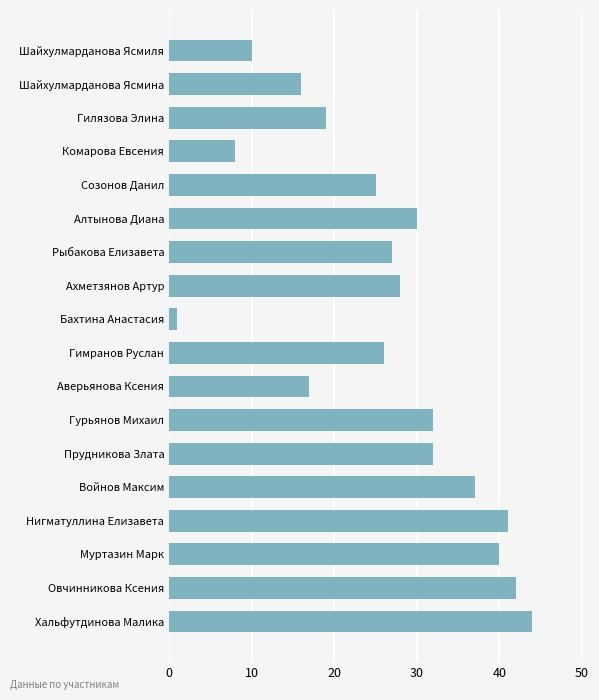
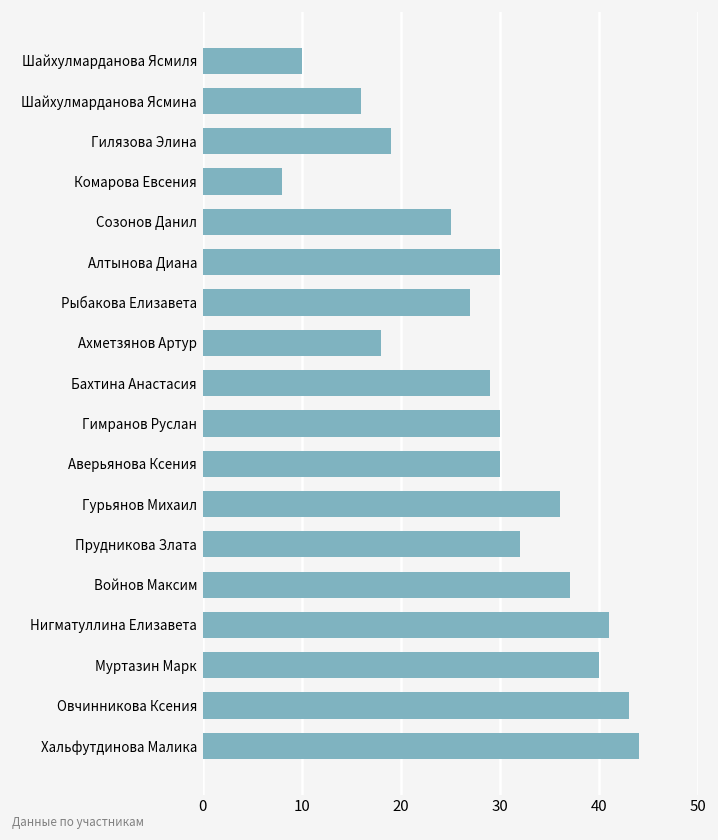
  {
    "Шайхулмарданова Ясмиля": 10,
    "Шайхулмарданова Ясмина": 16,
    "Гилязова Элина": 19,
    "Комарова Евсения": 8,
    "Созонов Данил": 25,
    "Алтынова Диана": 30,
    "Рыбакова Елизавета": 27,
-   "Ахметзянов Артур": 28,
-   "Бахтина Анастасия": 1,
-   "Гимранов Руслан": 26,
-   "Аверьянова Ксения": 17,
-   "Гурьянов Михаил": 32,
+   "Ахметзянов Артур": 18,
+   "Бахтина Анастасия": 29,
+   "Гимранов Руслан": 30,
+   "Аверьянова Ксения": 30,
+   "Гурьянов Михаил": 36,
    "Прудникова Злата": 32,
    "Войнов Максим": 37,
    "Нигматуллина Елизавета": 41,
    "Муртазин Марк": 40,
-   "Овчинникова Ксения": 42,
+   "Овчинникова Ксения": 43,
    "Хальфутдинова Малика": 44
  }
